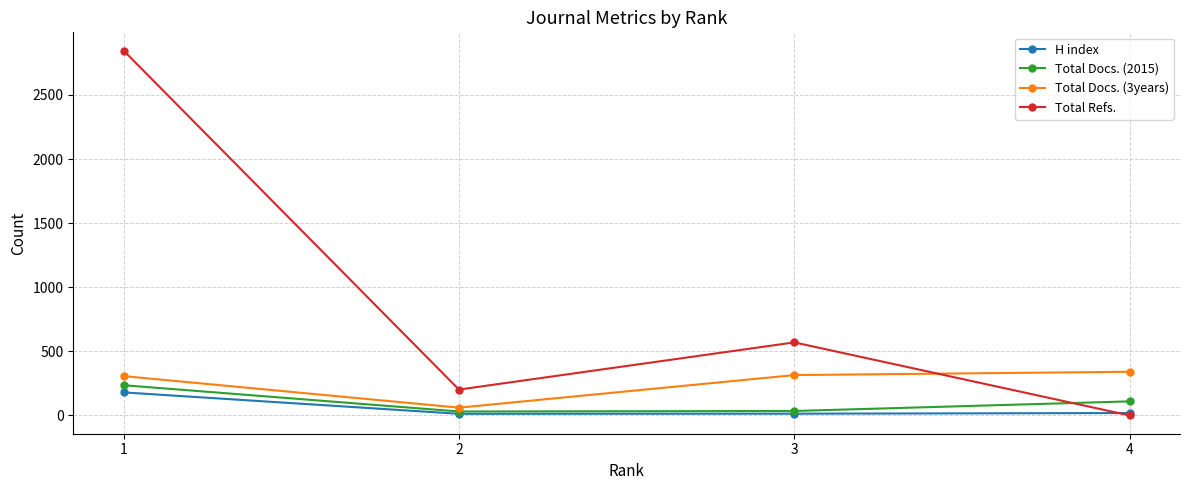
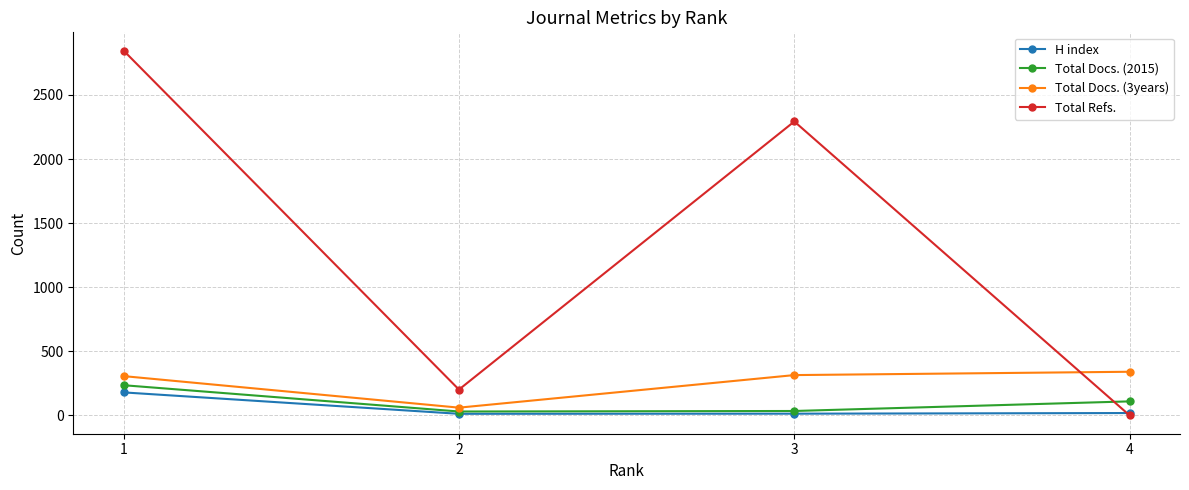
  {
    "H index": {
      "1": 180,
      "3": 10
    },
    "Total Docs. (2015)": {
      "1": 240,
      "3": 40,
      "4": 110
    },
    "Total Docs. (3years)": {
      "1": 310,
      "2": 60,
      "3": 320,
      "4": 340
    },
    "Total Refs.": {
      "1": 2850,
      "2": 200,
-     "3": 570
+     "3": 2290
    }
  }
